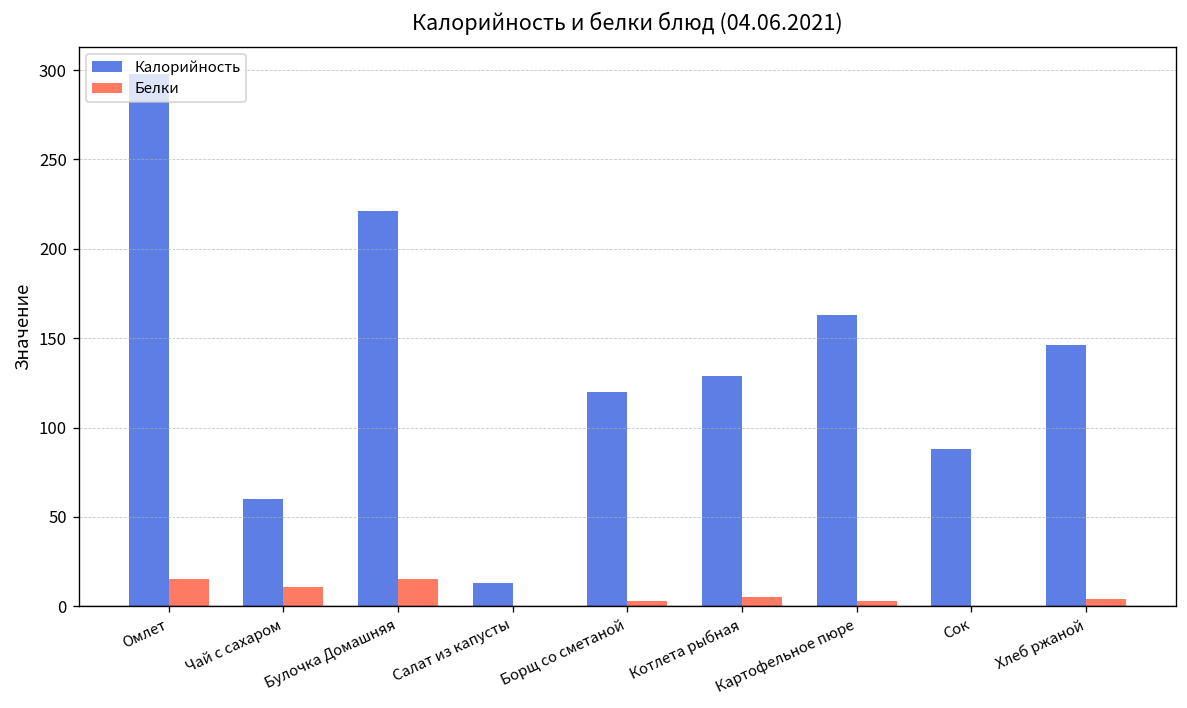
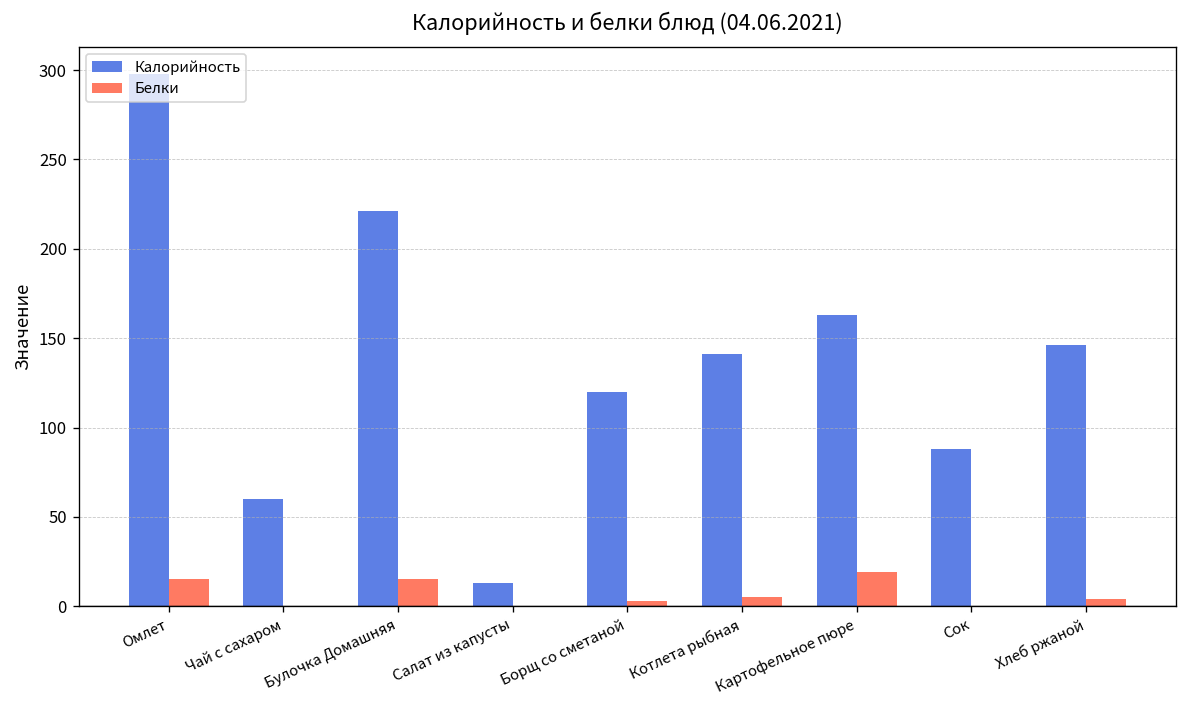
  {
    "Калорийность": {
      "Чай с сахаром": 60,
      "Булочка Домашняя": 221,
      "Салат из капусты": 13,
      "Борщ со сметаной": 120,
-     "Котлета рыбная": 129,
+     "Котлета рыбная": 141,
      "Картофельное пюре": 163,
      "Сок": 88,
      "Хлеб ржаной": 146
    },
    "Белки": {
      "Омлет": 15,
-     "Чай с сахаром": 11,
+     "Чай с сахаром": 0,
      "Булочка Домашняя": 15,
      "Салат из капусты": 0,
      "Борщ со сметаной": 3,
      "Котлета рыбная": 5,
-     "Картофельное пюре": 3,
+     "Картофельное пюре": 19,
      "Сок": 0,
      "Хлеб ржаной": 4
    }
  }
